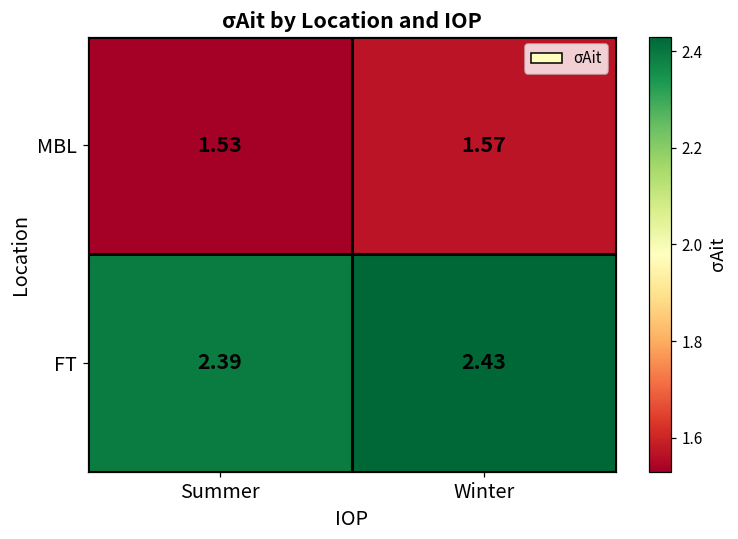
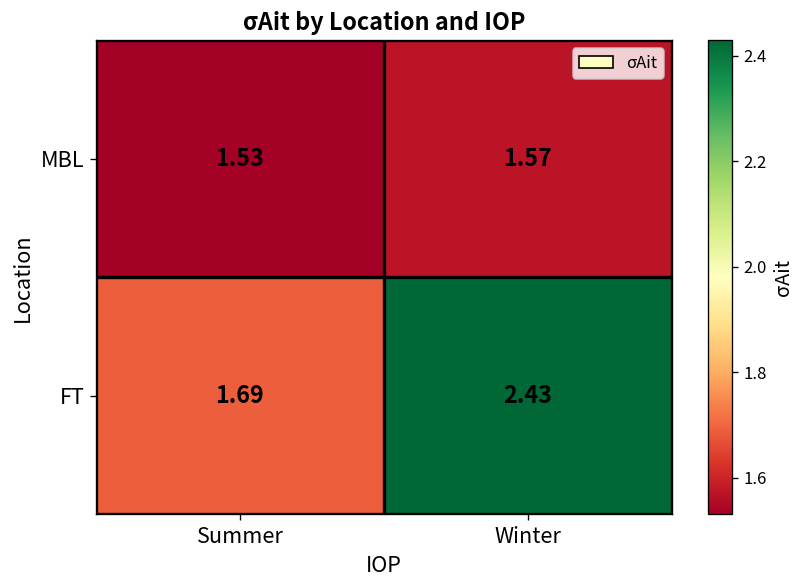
  {
    "MBL": {
      "Summer": 1.53,
      "Winter": 1.57
    },
    "FT": {
-     "Summer": 2.39,
+     "Summer": 1.69,
      "Winter": 2.43
    }
  }
